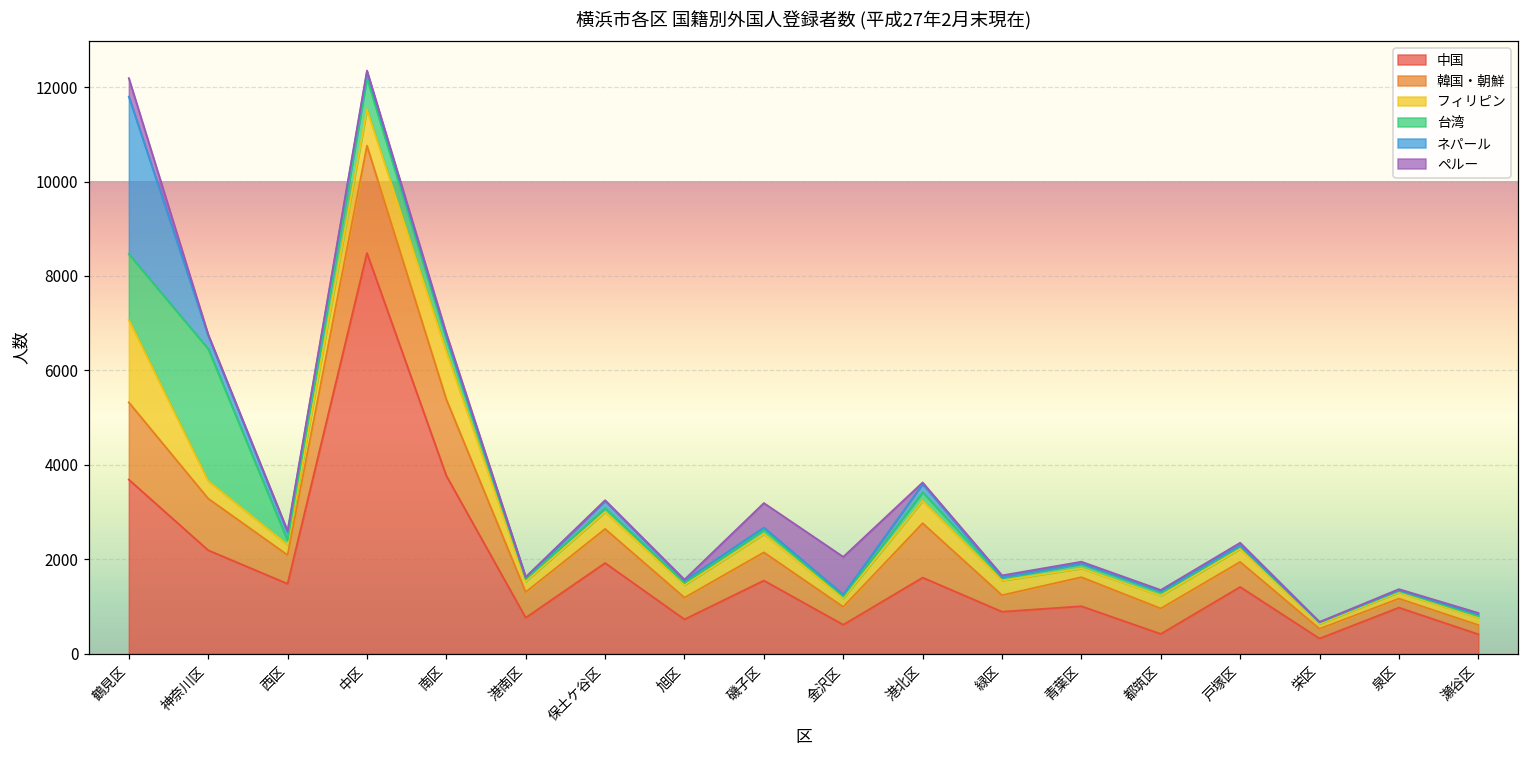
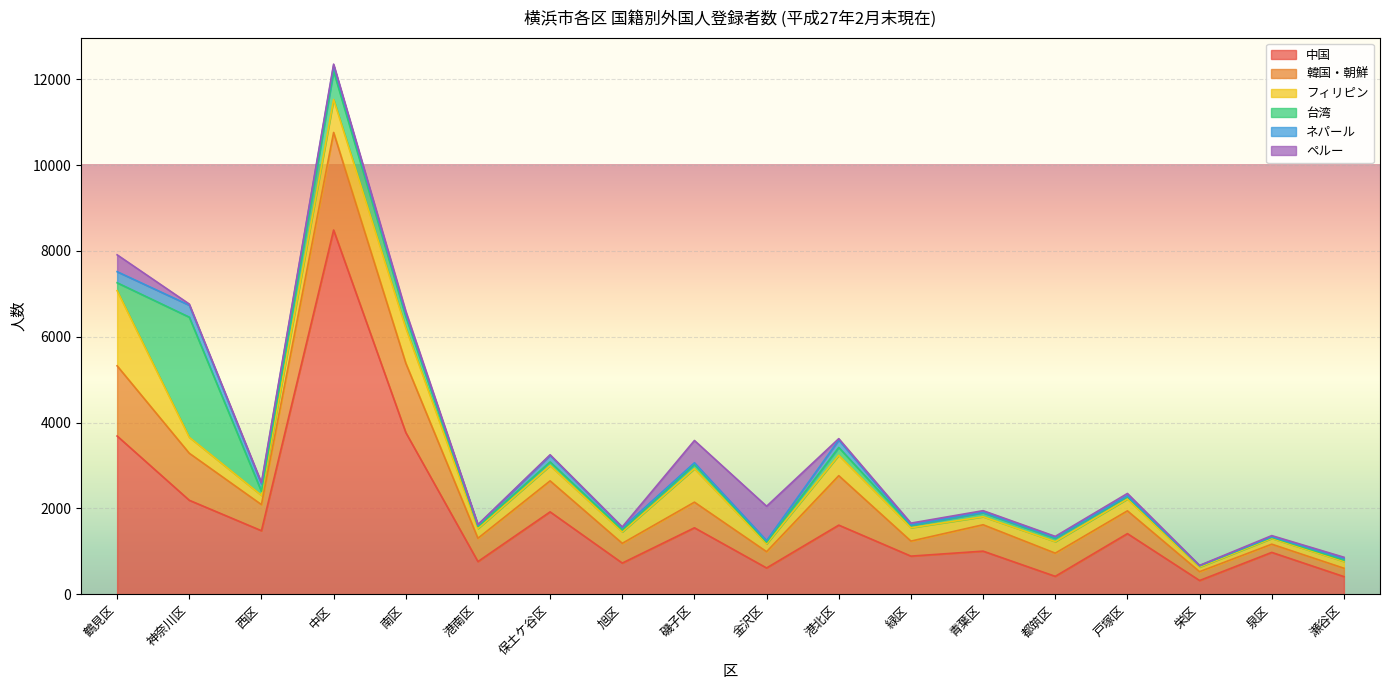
  {
    "フィリピン": {
      "鶴見区": 1800,
      "神奈川区": 400,
      "西区": 200,
      "中区": 800,
-     "南区": 1000,
+     "南区": 800,
      "保土ケ谷区": 400,
-     "磯子区": 400,
+     "磯子区": 800,
      "港北区": 500,
      "青葉区": 200,
      "都筑区": 300
    },
    "台湾": {
-     "鶴見区": 1400,
+     "鶴見区": 200,
      "神奈川区": 2800,
      "西区": 100,
      "中区": 700,
      "南区": 300,
      "保土ケ谷区": 100,
      "港北区": 200
    },
    "ネパール": {
-     "鶴見区": 3300
+     "鶴見区": 300
    },
    "ペルー": {
      "鶴見区": 400,
      "磯子区": 500,
      "金沢区": 800
    }
  }
